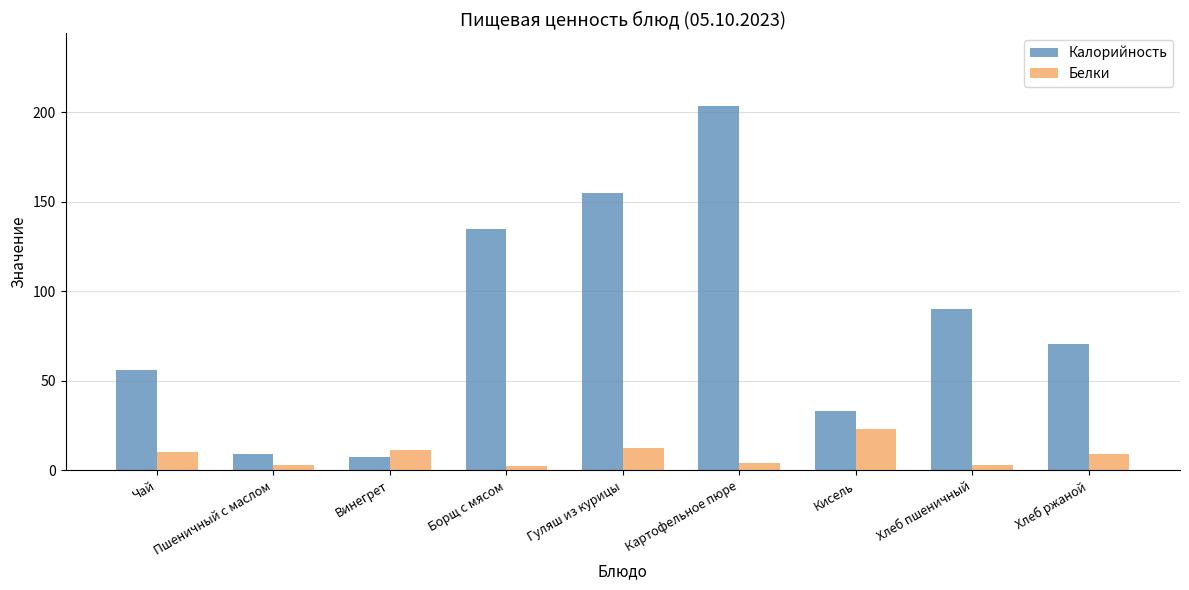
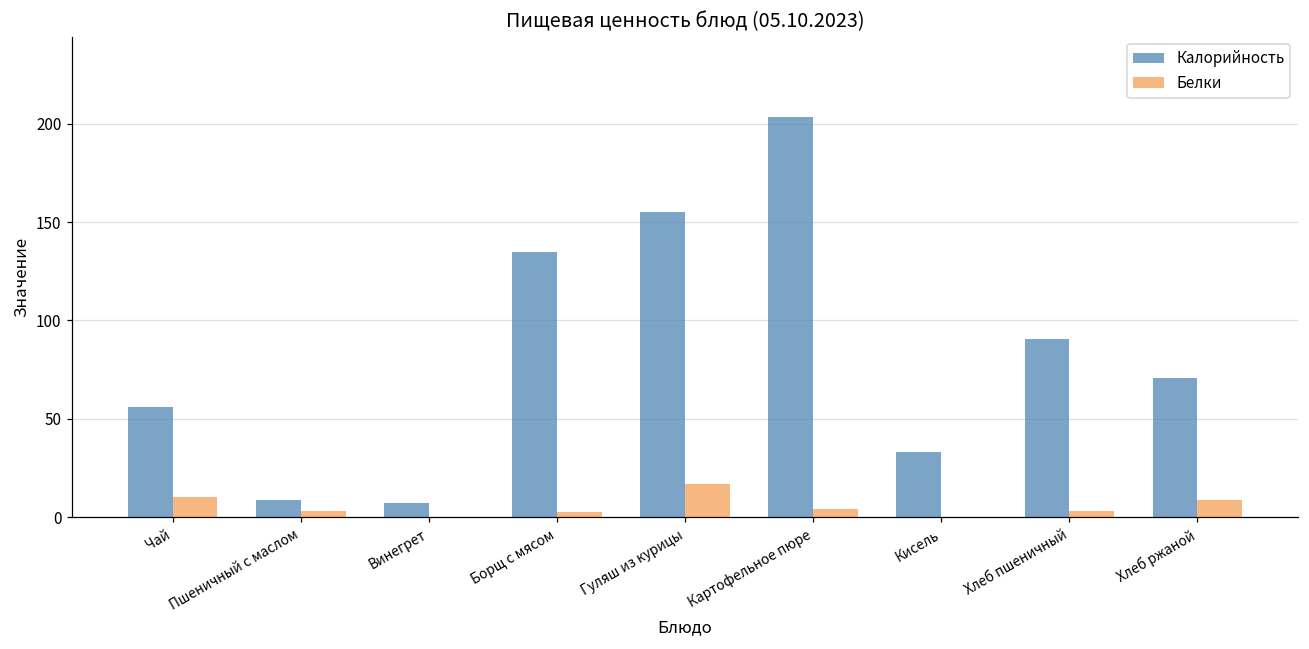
  {
    "Калорийность": {
      "Чай": 56,
      "Пшеничный с маслом": 9,
      "Винегрет": 7,
      "Борщ с мясом": 135,
      "Гуляш из курицы": 155,
      "Картофельное пюре": 204,
      "Кисель": 33,
      "Хлеб пшеничный": 90,
      "Хлеб ржаной": 71
    },
    "Белки": {
      "Чай": 10,
      "Пшеничный с маслом": 3,
-     "Винегрет": 11,
+     "Винегрет": 0,
      "Борщ с мясом": 3,
-     "Гуляш из курицы": 12,
+     "Гуляш из курицы": 17,
      "Картофельное пюре": 4,
-     "Кисель": 23,
+     "Кисель": 0,
      "Хлеб пшеничный": 3,
      "Хлеб ржаной": 9
    }
  }
